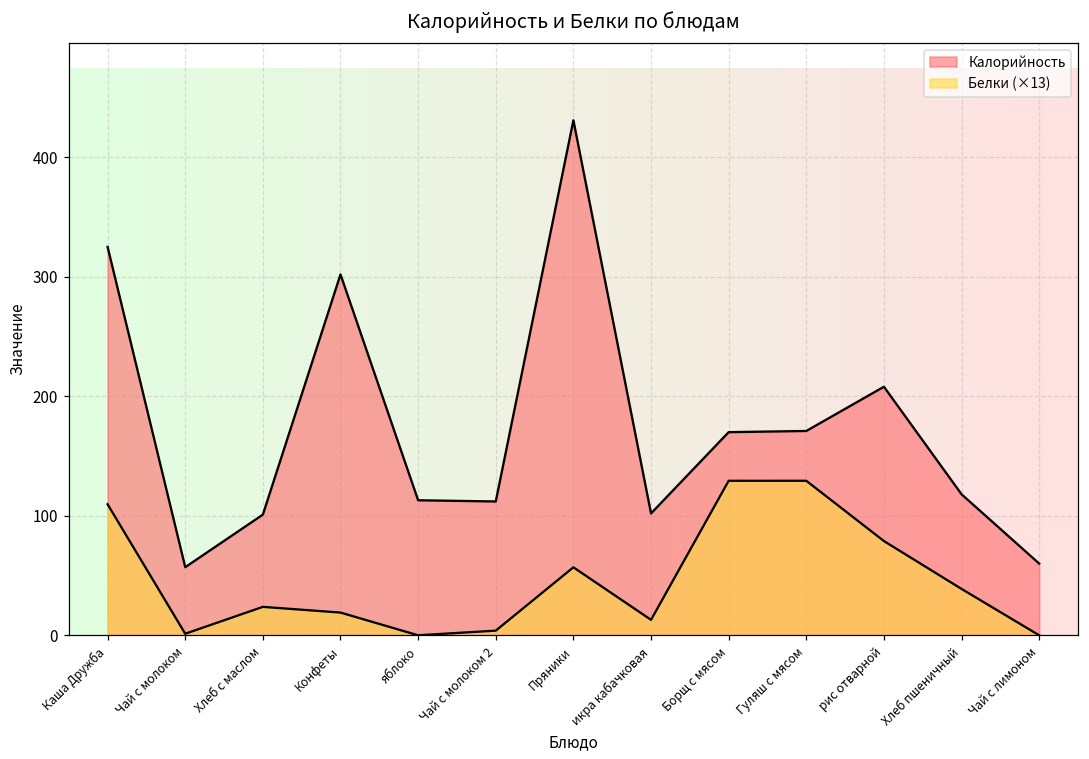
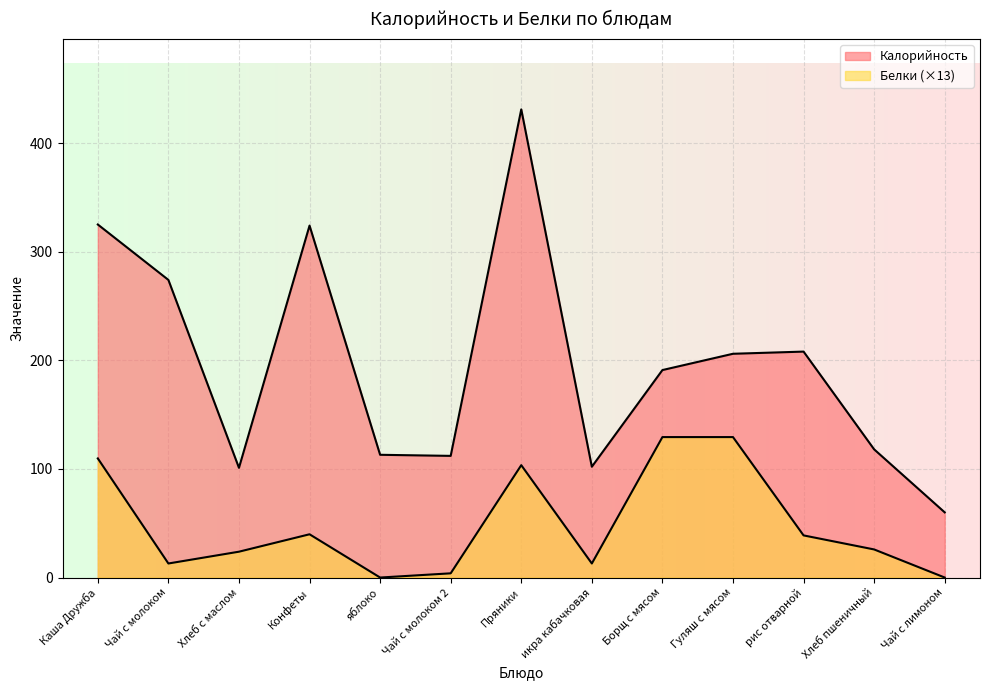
  {
    "Калорийность": {
      "Каша Дружба": 325,
-     "Чай с молоком": 57,
+     "Чай с молоком": 274,
      "Хлеб с маслом": 101,
-     "Конфеты": 302,
+     "Конфеты": 324,
      "яблоко": 113,
      "Чай с молоком 2": 112,
      "Пряники": 431,
      "икра кабачковая": 102,
-     "Борщ с мясом": 170,
-     "Гуляш с мясом": 171,
+     "Борщ с мясом": 191,
+     "Гуляш с мясом": 206,
      "рис отварной": 208,
      "Хлеб пшеничный": 118,
      "Чай с лимоном": 60
    },
    "Белки (×13)": {
      "Каша Дружба": 110,
-     "Чай с молоком": 1,
+     "Чай с молоком": 13,
      "Хлеб с маслом": 24,
-     "Конфеты": 19,
+     "Конфеты": 40,
      "яблоко": 0,
      "Чай с молоком 2": 4,
-     "Пряники": 57,
+     "Пряники": 103,
      "икра кабачковая": 13,
      "Борщ с мясом": 129,
      "Гуляш с мясом": 129,
-     "рис отварной": 79,
-     "Хлеб пшеничный": 39,
+     "рис отварной": 39,
+     "Хлеб пшеничный": 26,
      "Чай с лимоном": 0
    }
  }
